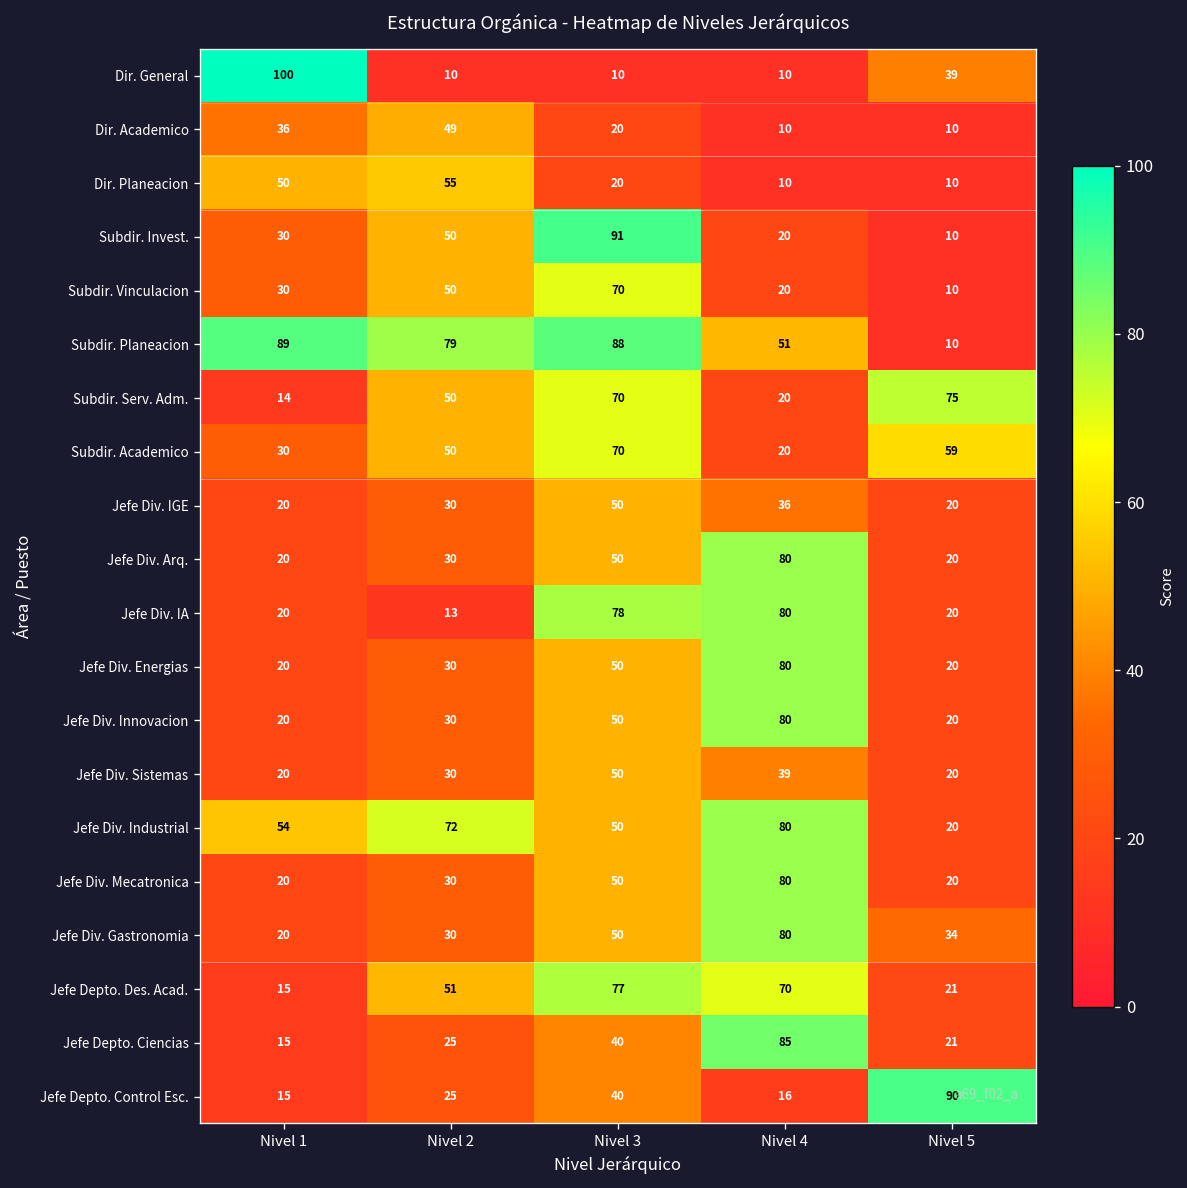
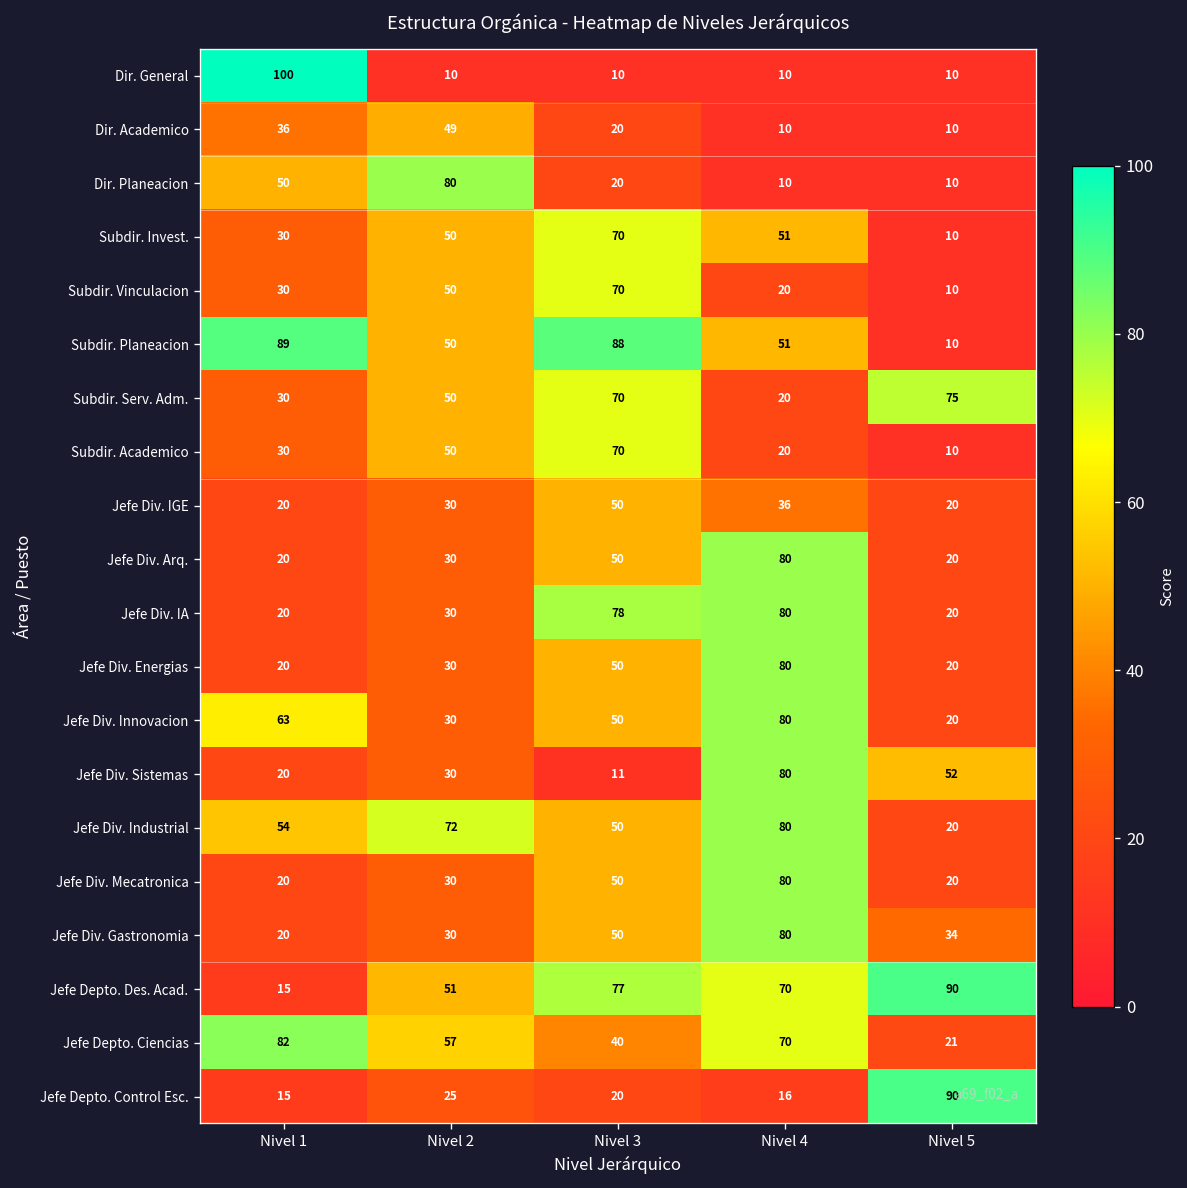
  {
    "Dir. General": {
      "Nivel 1": 100,
      "Nivel 2": 10,
      "Nivel 3": 10,
      "Nivel 4": 10,
-     "Nivel 5": 39
+     "Nivel 5": 10
    },
    "Dir. Academico": {
      "Nivel 1": 36,
      "Nivel 2": 49,
      "Nivel 3": 20,
      "Nivel 4": 10,
      "Nivel 5": 10
    },
    "Dir. Planeacion": {
      "Nivel 1": 50,
-     "Nivel 2": 55,
+     "Nivel 2": 80,
      "Nivel 3": 20,
      "Nivel 4": 10,
      "Nivel 5": 10
    },
    "Subdir. Invest.": {
      "Nivel 1": 30,
      "Nivel 2": 50,
-     "Nivel 3": 91,
-     "Nivel 4": 20,
+     "Nivel 3": 70,
+     "Nivel 4": 51,
      "Nivel 5": 10
    },
    "Subdir. Vinculacion": {
      "Nivel 1": 30,
      "Nivel 2": 50,
      "Nivel 3": 70,
      "Nivel 4": 20,
      "Nivel 5": 10
    },
    "Subdir. Planeacion": {
      "Nivel 1": 89,
-     "Nivel 2": 79,
+     "Nivel 2": 50,
      "Nivel 3": 88,
      "Nivel 4": 51,
      "Nivel 5": 10
    },
    "Subdir. Serv. Adm.": {
-     "Nivel 1": 14,
+     "Nivel 1": 30,
      "Nivel 2": 50,
      "Nivel 3": 70,
      "Nivel 4": 20,
      "Nivel 5": 75
    },
    "Subdir. Academico": {
      "Nivel 1": 30,
      "Nivel 2": 50,
      "Nivel 3": 70,
      "Nivel 4": 20,
-     "Nivel 5": 59
+     "Nivel 5": 10
    },
    "Jefe Div. IGE": {
      "Nivel 1": 20,
      "Nivel 2": 30,
      "Nivel 3": 50,
      "Nivel 4": 36,
      "Nivel 5": 20
    },
    "Jefe Div. Arq.": {
      "Nivel 1": 20,
      "Nivel 2": 30,
      "Nivel 3": 50,
      "Nivel 4": 80,
      "Nivel 5": 20
    },
    "Jefe Div. IA": {
      "Nivel 1": 20,
-     "Nivel 2": 13,
+     "Nivel 2": 30,
      "Nivel 3": 78,
      "Nivel 4": 80,
      "Nivel 5": 20
    },
    "Jefe Div. Energias": {
      "Nivel 1": 20,
      "Nivel 2": 30,
      "Nivel 3": 50,
      "Nivel 4": 80,
      "Nivel 5": 20
    },
    "Jefe Div. Innovacion": {
-     "Nivel 1": 20,
+     "Nivel 1": 63,
      "Nivel 2": 30,
      "Nivel 3": 50,
      "Nivel 4": 80,
      "Nivel 5": 20
    },
    "Jefe Div. Sistemas": {
      "Nivel 1": 20,
      "Nivel 2": 30,
-     "Nivel 3": 50,
-     "Nivel 4": 39,
-     "Nivel 5": 20
+     "Nivel 3": 11,
+     "Nivel 4": 80,
+     "Nivel 5": 52
    },
    "Jefe Div. Industrial": {
      "Nivel 1": 54,
      "Nivel 2": 72,
      "Nivel 3": 50,
      "Nivel 4": 80,
      "Nivel 5": 20
    },
    "Jefe Div. Mecatronica": {
      "Nivel 1": 20,
      "Nivel 2": 30,
      "Nivel 3": 50,
      "Nivel 4": 80,
      "Nivel 5": 20
    },
    "Jefe Div. Gastronomia": {
      "Nivel 1": 20,
      "Nivel 2": 30,
      "Nivel 3": 50,
      "Nivel 4": 80,
      "Nivel 5": 34
    },
    "Jefe Depto. Des. Acad.": {
      "Nivel 1": 15,
      "Nivel 2": 51,
      "Nivel 3": 77,
      "Nivel 4": 70,
-     "Nivel 5": 21
+     "Nivel 5": 90
    },
    "Jefe Depto. Ciencias": {
-     "Nivel 1": 15,
-     "Nivel 2": 25,
+     "Nivel 1": 82,
+     "Nivel 2": 57,
      "Nivel 3": 40,
-     "Nivel 4": 85,
+     "Nivel 4": 70,
      "Nivel 5": 21
    },
    "Jefe Depto. Control Esc.": {
      "Nivel 1": 15,
      "Nivel 2": 25,
-     "Nivel 3": 40,
+     "Nivel 3": 20,
      "Nivel 4": 16
    }
  }
